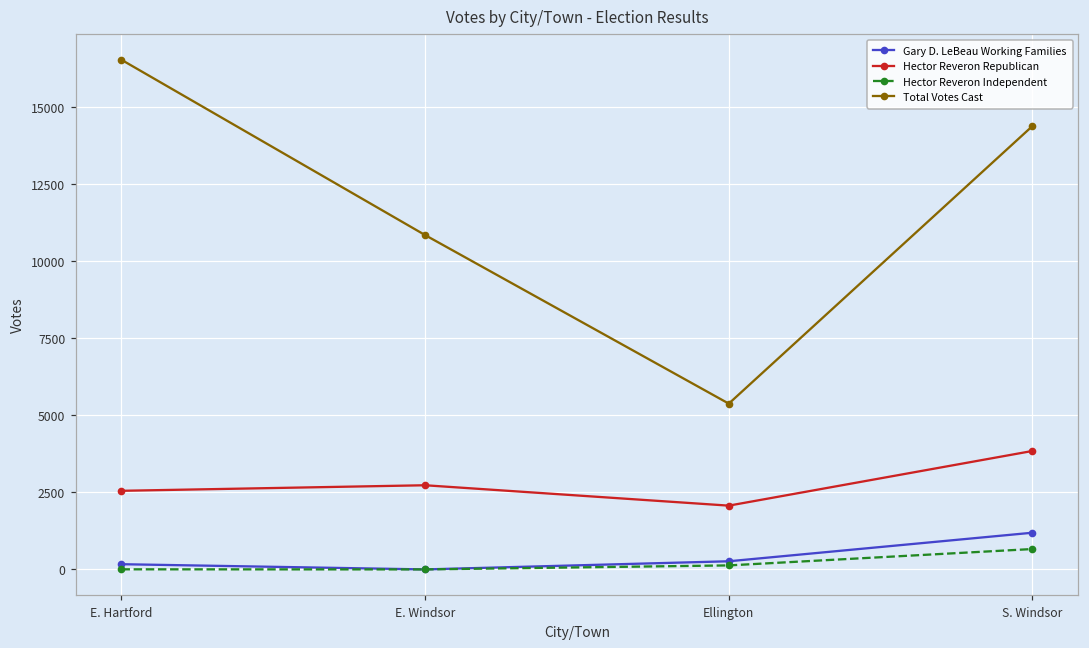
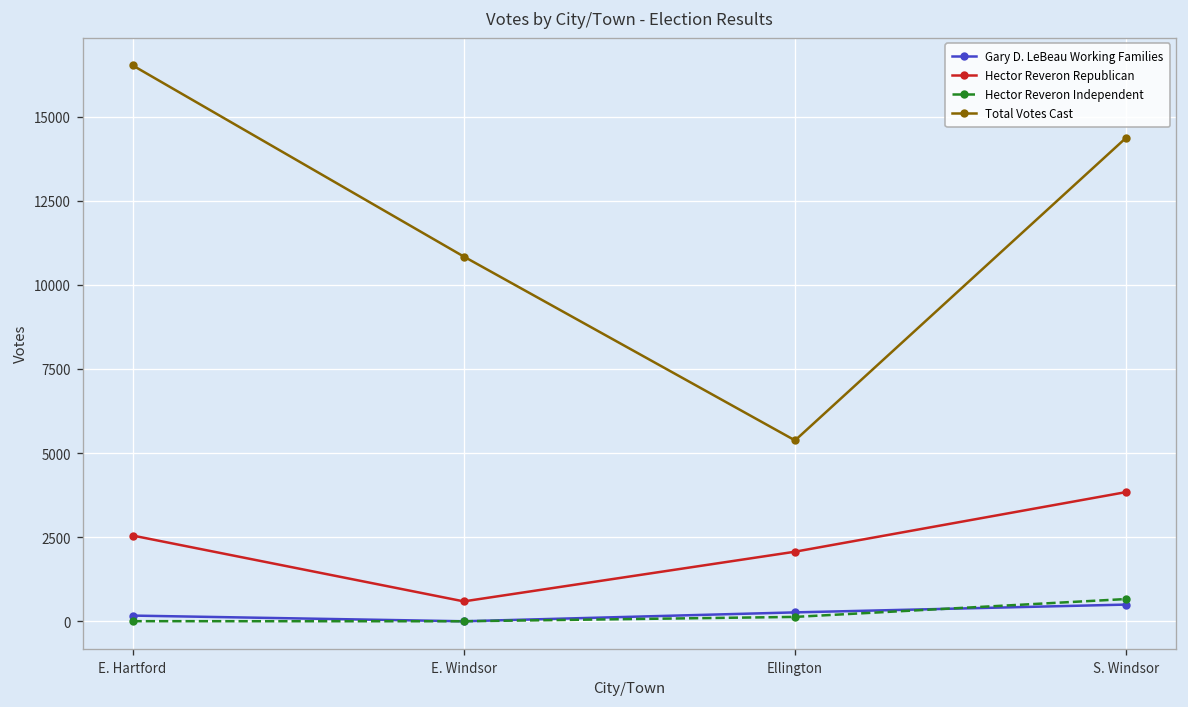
  {
    "Gary D. LeBeau Working Families": {
      "E. Hartford": 200,
      "Ellington": 300,
-     "S. Windsor": 1200
+     "S. Windsor": 500
    },
    "Hector Reveron Republican": {
      "E. Hartford": 2500,
-     "E. Windsor": 2700,
+     "E. Windsor": 600,
      "Ellington": 2100,
      "S. Windsor": 3800
    },
    "Hector Reveron Independent": {
      "E. Hartford": 0,
      "Ellington": 100,
      "S. Windsor": 700
    },
    "Total Votes Cast": {
      "E. Hartford": 16500,
      "E. Windsor": 10800,
      "Ellington": 5400,
      "S. Windsor": 14400
    }
  }
